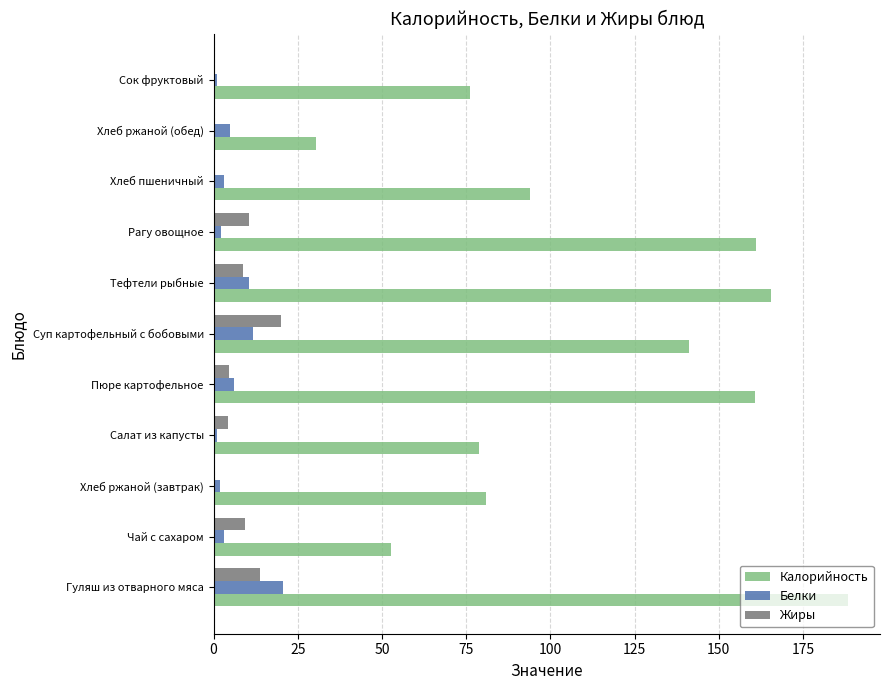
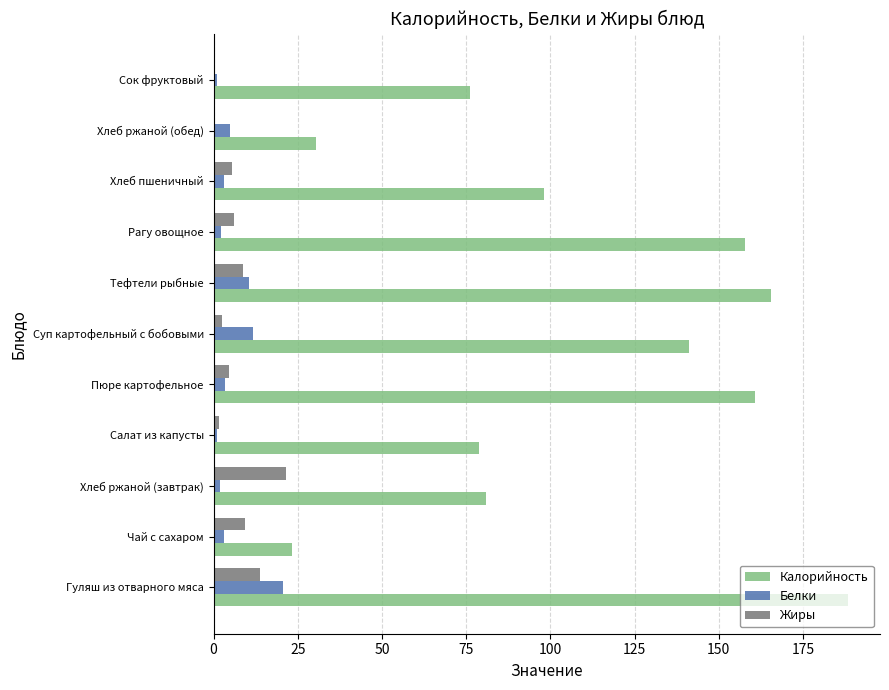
  {
    "Калорийность": {
      "Сок фруктовый": 76,
      "Хлеб ржаной (обед)": 31,
-     "Хлеб пшеничный": 94,
-     "Рагу овощное": 161,
+     "Хлеб пшеничный": 98,
+     "Рагу овощное": 158,
      "Тефтели рыбные": 166,
      "Суп картофельный с бобовыми": 141,
      "Пюре картофельное": 161,
      "Салат из капусты": 79,
      "Хлеб ржаной (завтрак)": 81,
-     "Чай с сахаром": 53
+     "Чай с сахаром": 23
    },
    "Белки": {
      "Сок фруктовый": 1,
      "Хлеб ржаной (обед)": 5,
      "Хлеб пшеничный": 3,
      "Рагу овощное": 2,
      "Тефтели рыбные": 11,
      "Суп картофельный с бобовыми": 12,
-     "Пюре картофельное": 6,
+     "Пюре картофельное": 3,
      "Салат из капусты": 1,
      "Хлеб ржаной (завтрак)": 2,
      "Чай с сахаром": 3,
      "Гуляш из отварного мяса": 21
    },
    "Жиры": {
      "Сок фруктовый": 0,
-     "Хлеб пшеничный": 0,
-     "Рагу овощное": 11,
+     "Хлеб пшеничный": 6,
+     "Рагу овощное": 6,
      "Тефтели рыбные": 9,
-     "Суп картофельный с бобовыми": 20,
+     "Суп картофельный с бобовыми": 2,
      "Пюре картофельное": 5,
-     "Салат из капусты": 4,
-     "Хлеб ржаной (завтрак)": 0,
+     "Салат из капусты": 2,
+     "Хлеб ржаной (завтрак)": 21,
      "Чай с сахаром": 9,
      "Гуляш из отварного мяса": 14
    }
  }
